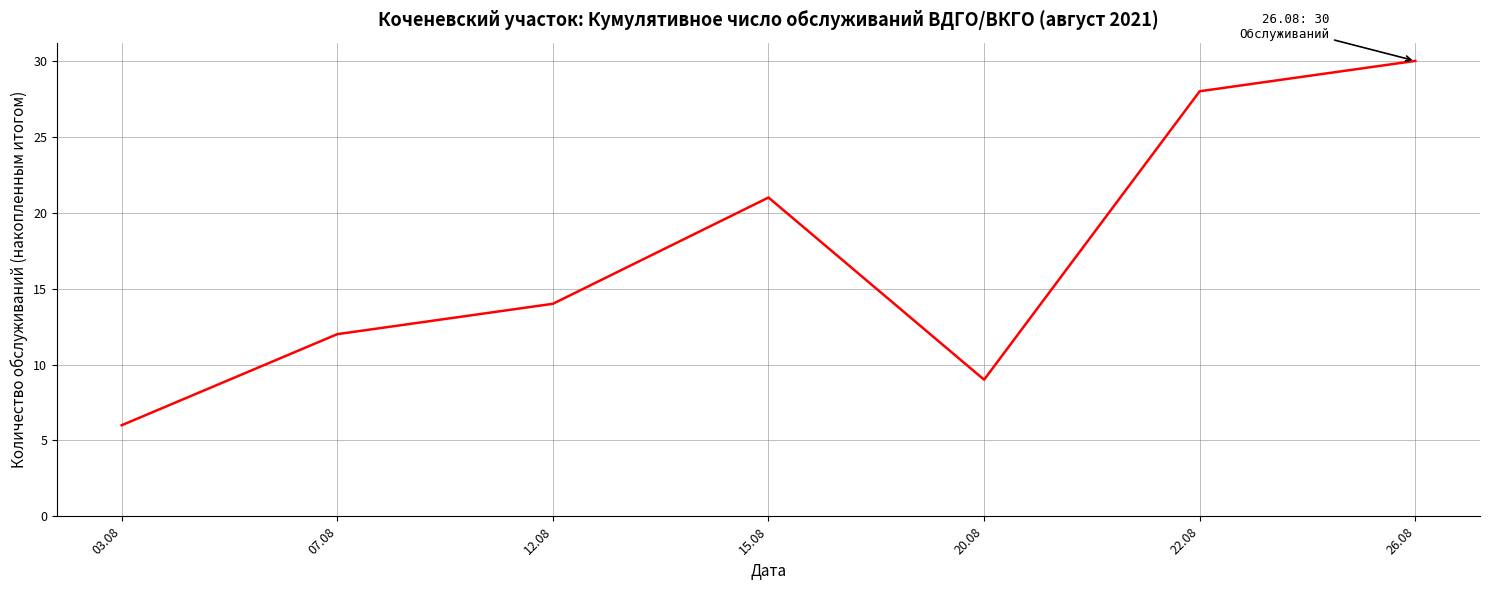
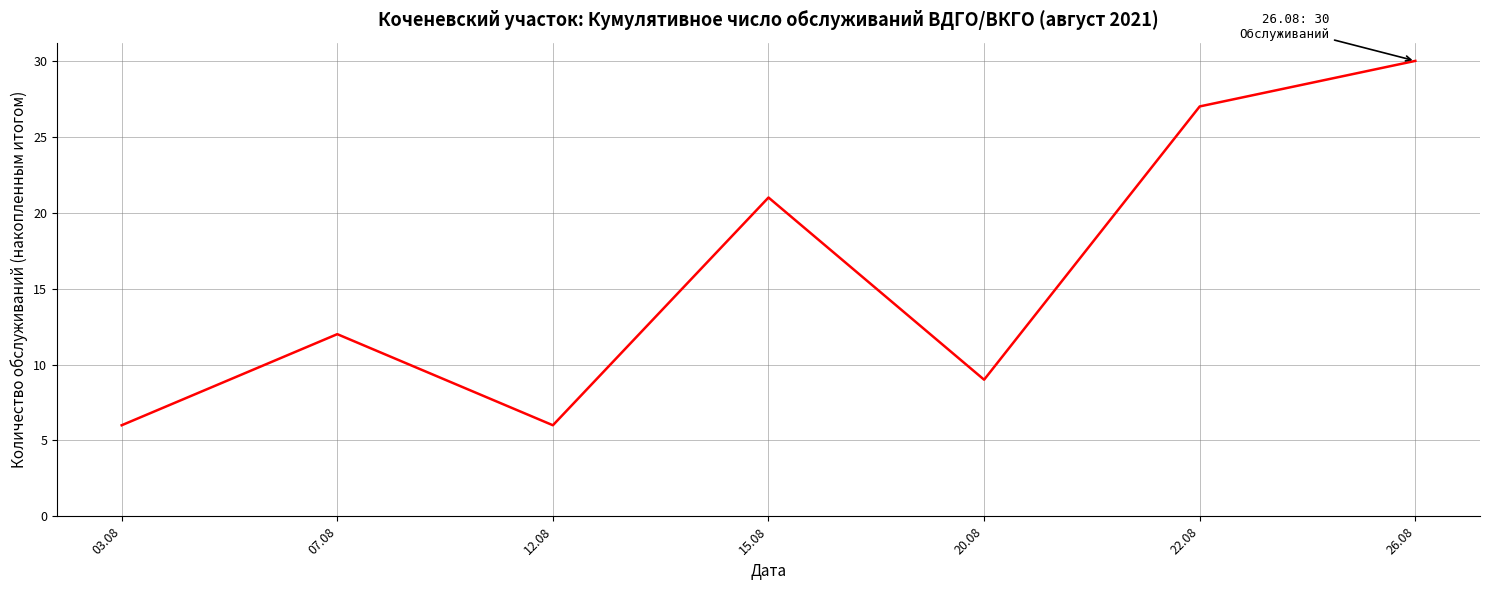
  {
    "03.08": 6,
    "07.08": 12,
-   "12.08": 14,
+   "12.08": 6,
    "15.08": 21,
    "20.08": 9,
-   "22.08": 28
+   "22.08": 27
  }
